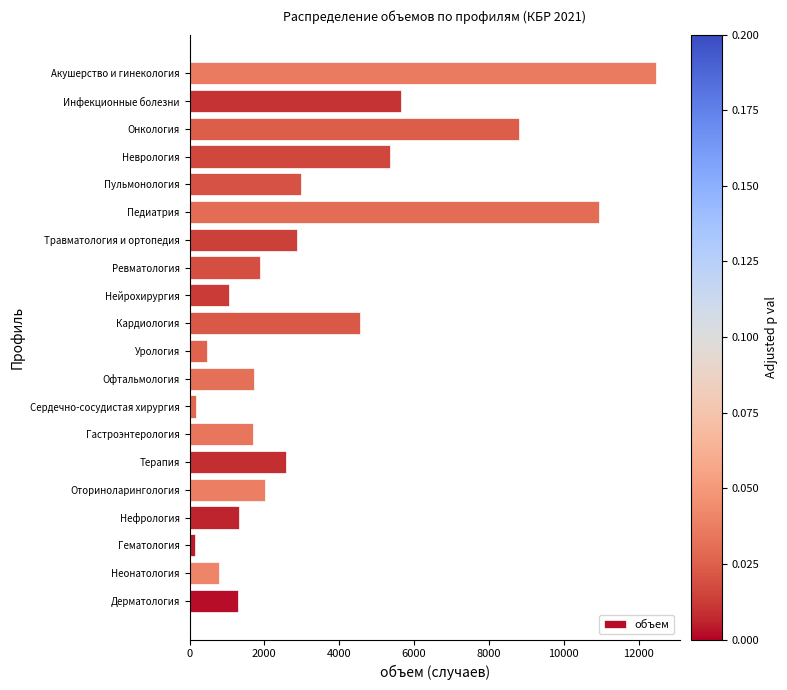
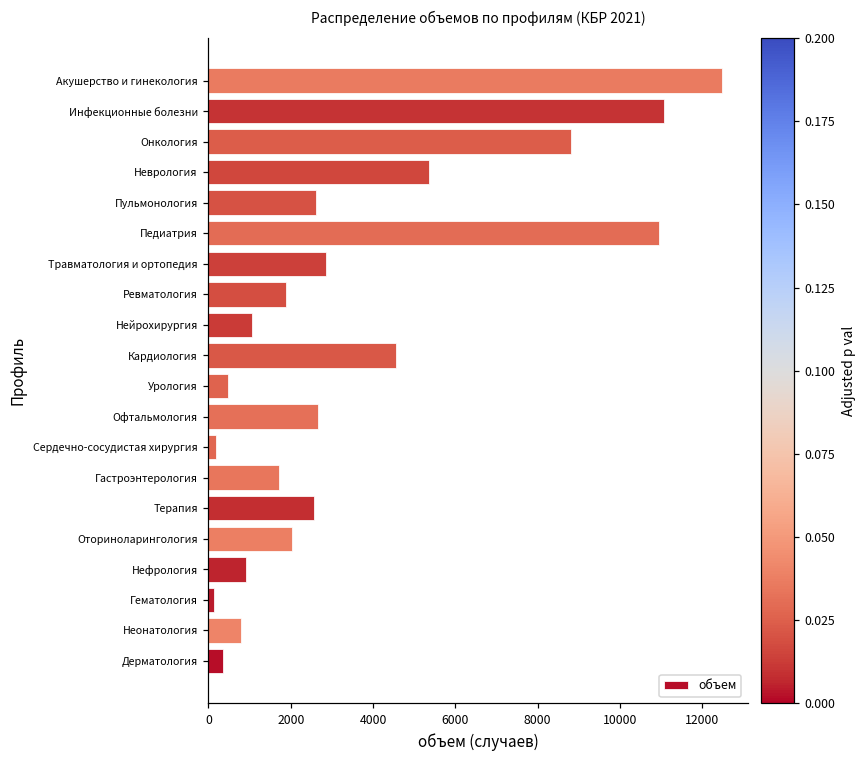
  {
    "Акушерство и гинекология": 12500,
-   "Инфекционные болезни": 5700,
+   "Инфекционные болезни": 11100,
    "Онкология": 8800,
    "Неврология": 5400,
-   "Пульмонология": 3000,
+   "Пульмонология": 2600,
    "Педиатрия": 10900,
    "Травматология и ортопедия": 2900,
    "Ревматология": 1900,
    "Нейрохирургия": 1100,
    "Кардиология": 4600,
    "Урология": 500,
-   "Офтальмология": 1700,
+   "Офтальмология": 2700,
    "Сердечно-сосудистая хирургия": 200,
    "Гастроэнтерология": 1700,
    "Терапия": 2600,
    "Оториноларингология": 2000,
-   "Нефрология": 1300,
+   "Нефрология": 900,
    "Гематология": 100,
    "Неонатология": 800,
-   "Дерматология": 1300
+   "Дерматология": 400
  }
